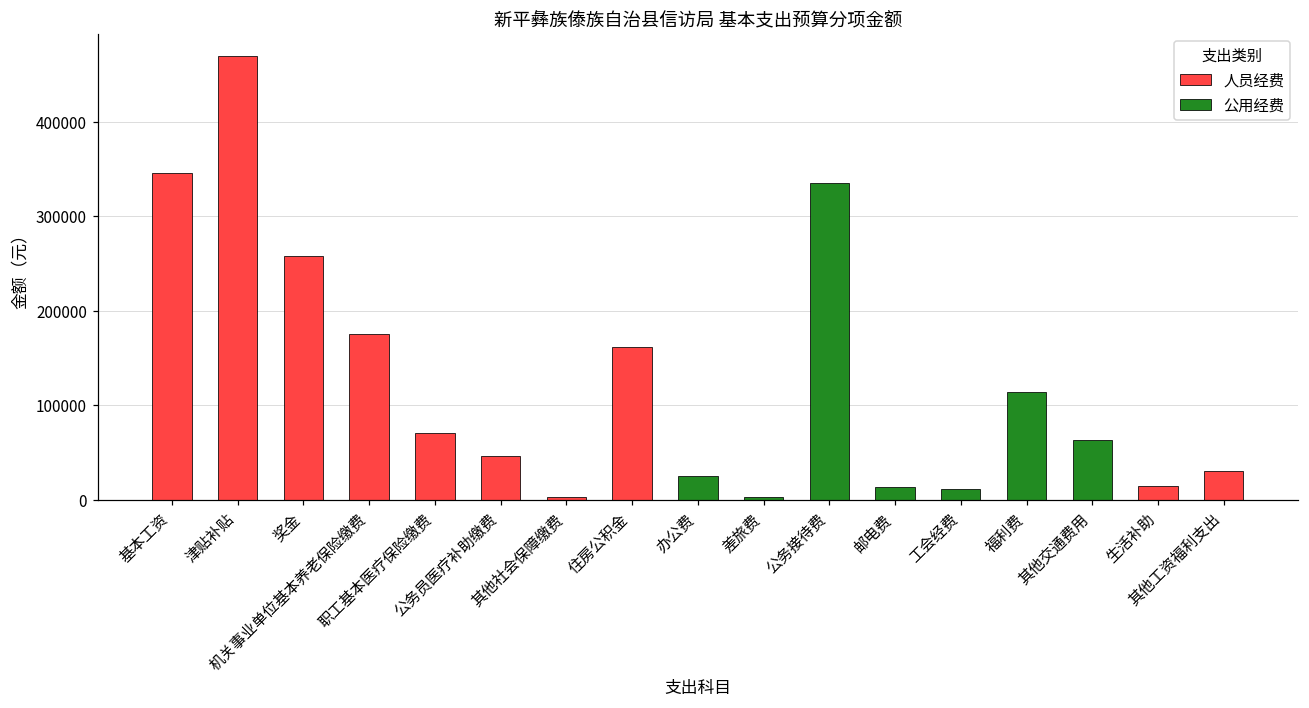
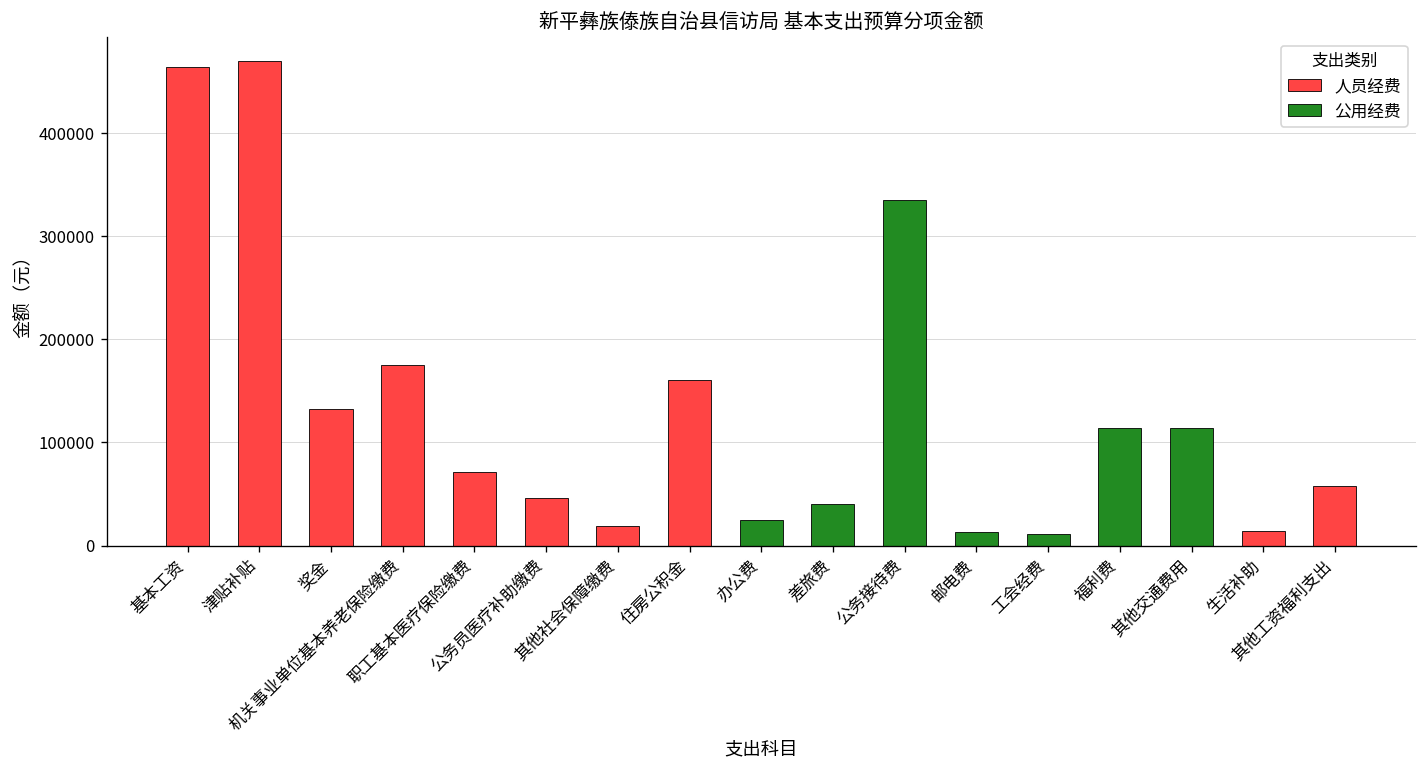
  {
-   "基本工资": 350000,
+   "基本工资": 460000,
    "津贴补贴": 470000,
-   "奖金": 260000,
+   "奖金": 130000,
    "机关事业单位基本养老保险缴费": 180000,
    "职工基本医疗保险缴费": 70000,
    "公务员医疗补助缴费": 50000,
-   "其他社会保障缴费": 0,
+   "其他社会保障缴费": 20000,
    "住房公积金": 160000,
    "办公费": 20000,
-   "差旅费": 0,
+   "差旅费": 40000,
    "公务接待费": 330000,
    "邮电费": 10000,
    "工会经费": 10000,
    "福利费": 110000,
-   "其他交通费用": 60000,
+   "其他交通费用": 110000,
    "生活补助": 10000,
-   "其他工资福利支出": 30000
+   "其他工资福利支出": 60000
  }
